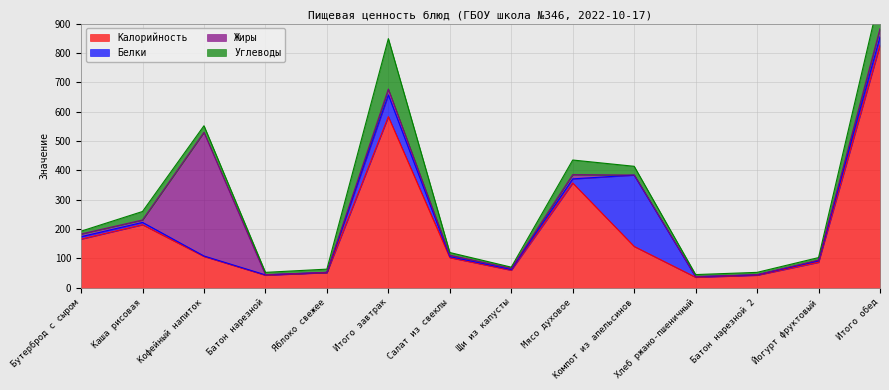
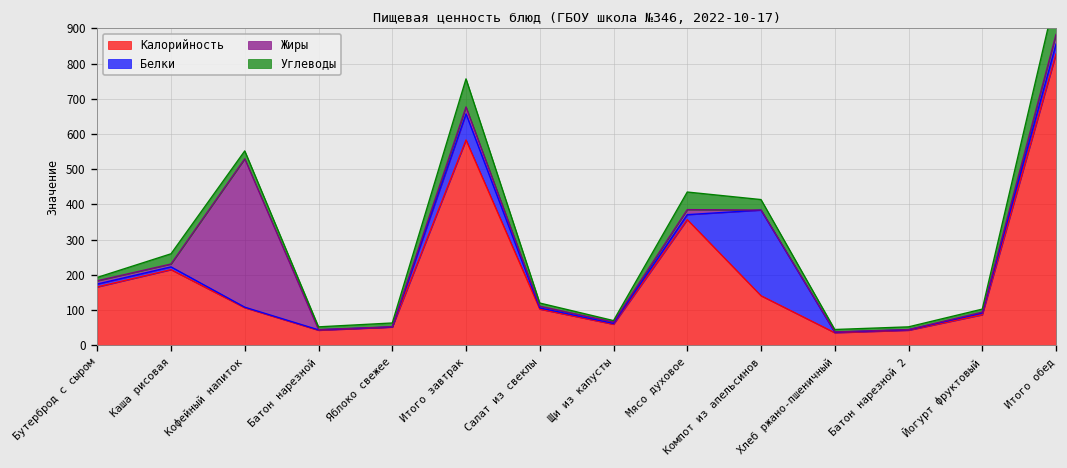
  {
    "Калорийность": {
      "Итого завтрак": 580,
      "Мясо духовое": 360,
      "Компот из апельсинов": 140,
      "Итого обед": 830
    },
    "Белки": {
      "Итого завтрак": 70,
      "Мясо духовое": 10,
      "Итого обед": 30
    },
    "Жиры": {
      "Бутерброд с сыром": 10,
      "Кофейный напиток": 420,
      "Итого завтрак": 20,
      "Мясо духовое": 10,
      "Итого обед": 30
    },
    "Углеводы": {
      "Бутерброд с сыром": 10,
      "Каша рисовая": 30,
      "Кофейный напиток": 20,
      "Яблоко свежее": 10,
-     "Итого завтрак": 170,
+     "Итого завтрак": 80,
      "Салат из свеклы": 10,
      "Мясо духовое": 50,
      "Компот из апельсинов": 30
    }
  }
